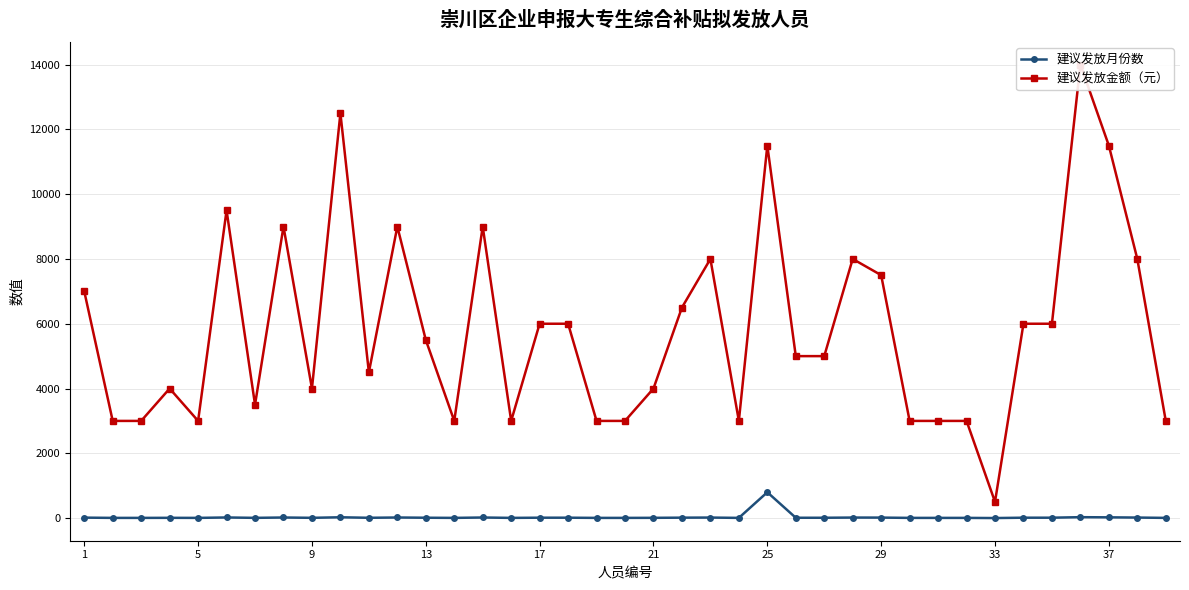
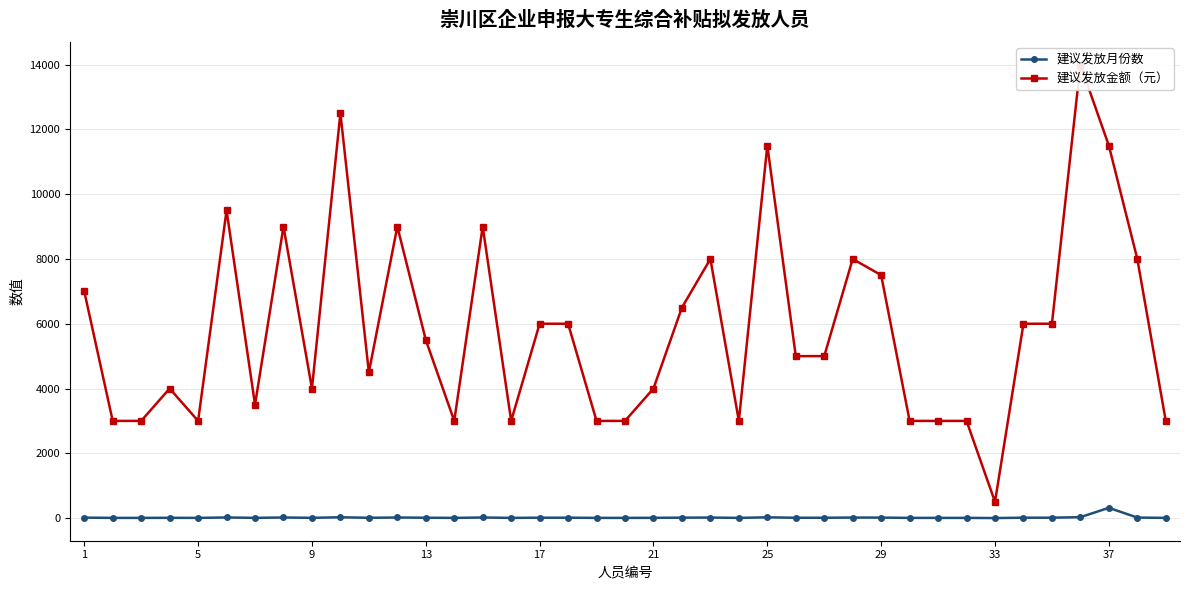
  {
    "建议发放月份数": {
      "1": 0,
      "5": 0,
      "9": 0,
      "13": 0,
      "17": 0,
      "21": 0,
-     "25": 800,
+     "25": 0,
      "29": 0,
      "33": 0,
-     "37": 0
+     "37": 300
    },
    "建议发放金额（元）": {
      "1": 7000,
      "5": 3000,
      "9": 4000,
      "13": 5500,
      "17": 6000,
      "21": 4000,
      "25": 11500,
      "29": 7500,
      "33": 500,
      "37": 11500
    }
  }
